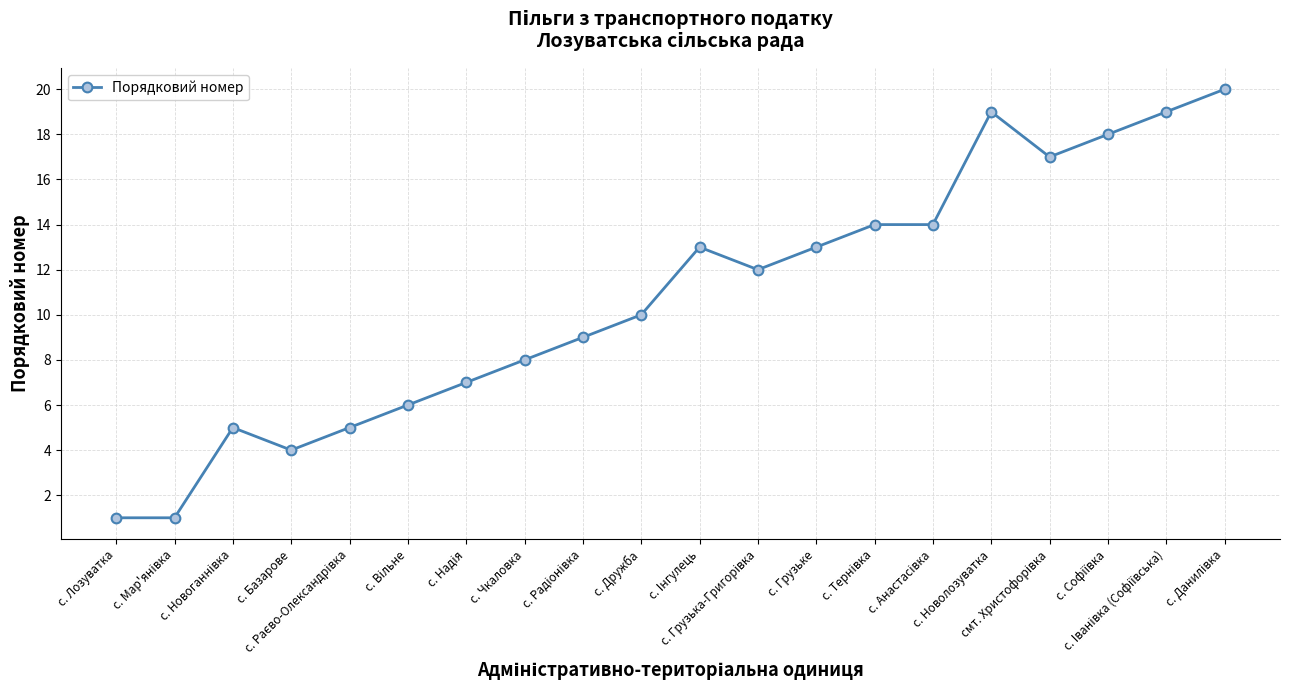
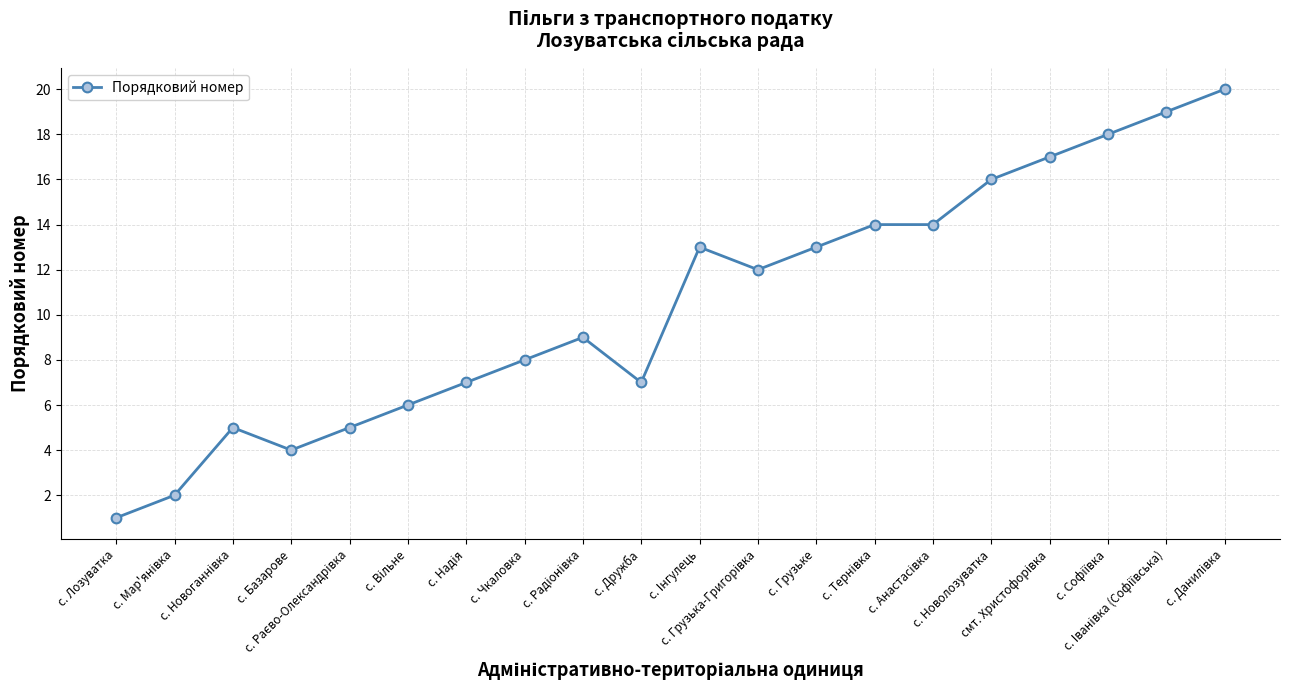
  {
    "с. Лозуватка": 1,
-   "с. Мар'янівка": 1,
+   "с. Мар'янівка": 2,
    "с. Новоганнівка": 5,
    "с. Базарове": 4,
    "с. Раєво-Олександрівка": 5,
    "с. Вільне": 6,
    "с. Надія": 7,
    "с. Чкаловка": 8,
    "с. Радіонівка": 9,
-   "с. Дружба": 10,
+   "с. Дружба": 7,
    "с. Інгулець": 13,
    "с. Грузька-Григорівка": 12,
    "с. Грузьке": 13,
    "с. Тернівка": 14,
    "с. Анастасівка": 14,
-   "с. Новолозуватка": 19,
+   "с. Новолозуватка": 16,
    "смт. Христофорівка": 17,
    "с. Софіївка": 18,
    "с. Іванівка (Софіївська)": 19,
    "с. Данилівка": 20
  }
